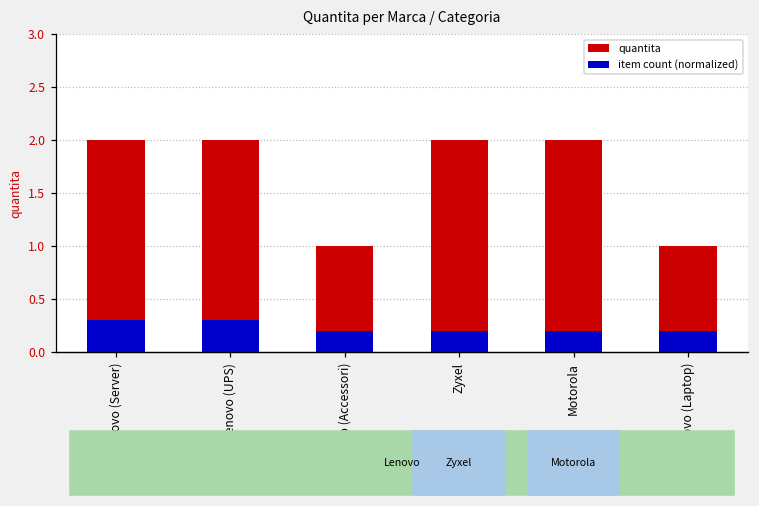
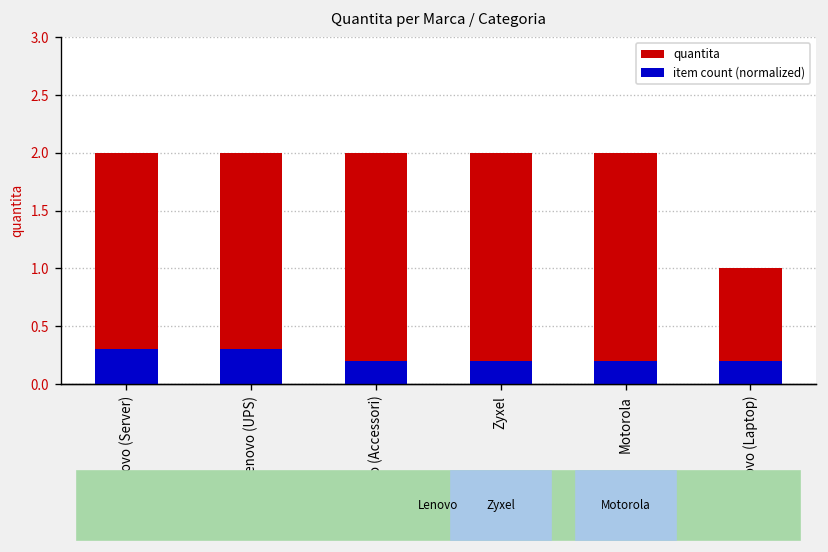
  {
    "quantita": {
      "Lenovo (Server)": 2,
      "Lenovo (UPS)": 2,
-     "Lenovo (Accessori)": 1,
+     "Lenovo (Accessori)": 2,
      "Zyxel": 2,
      "Motorola": 2,
      "Lenovo (Laptop)": 1
    }
  }
